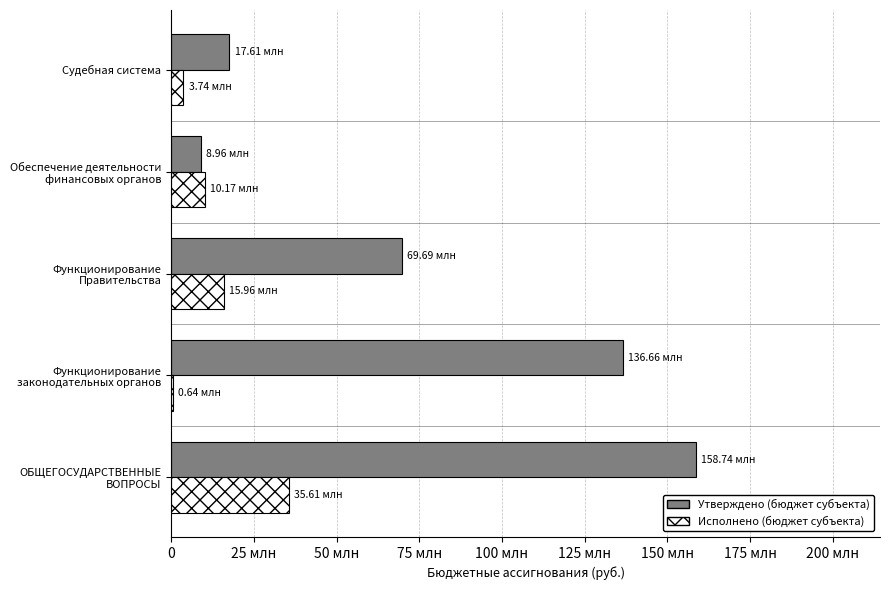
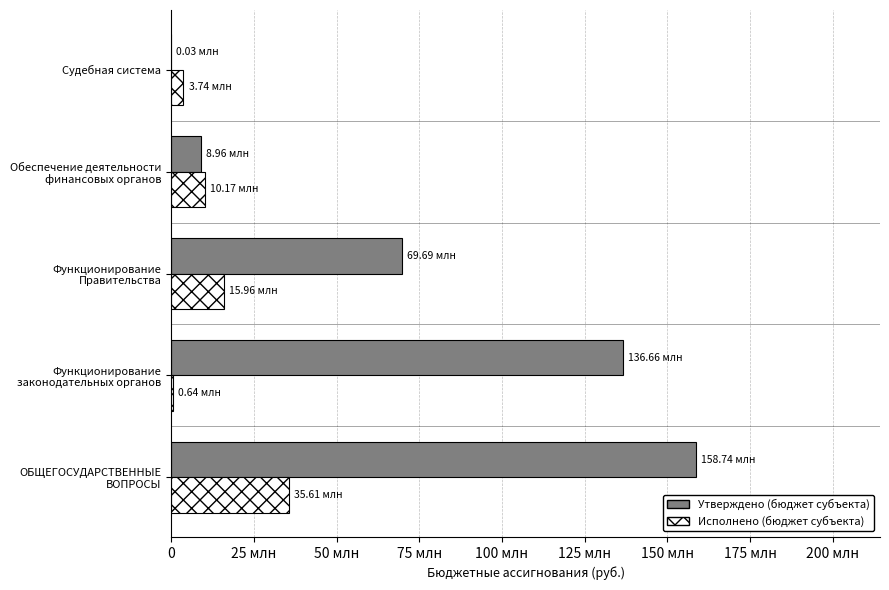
  {
    "Утверждено (бюджет субъекта)": {
-     "Судебная система": 17.61
+     "Судебная система": 0.03
    }
  }
